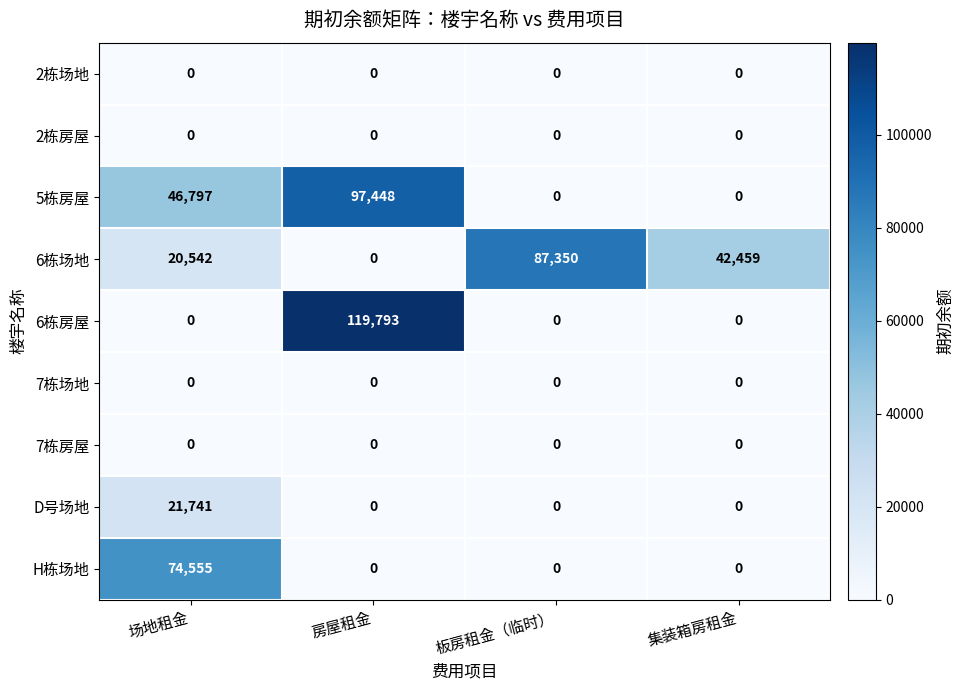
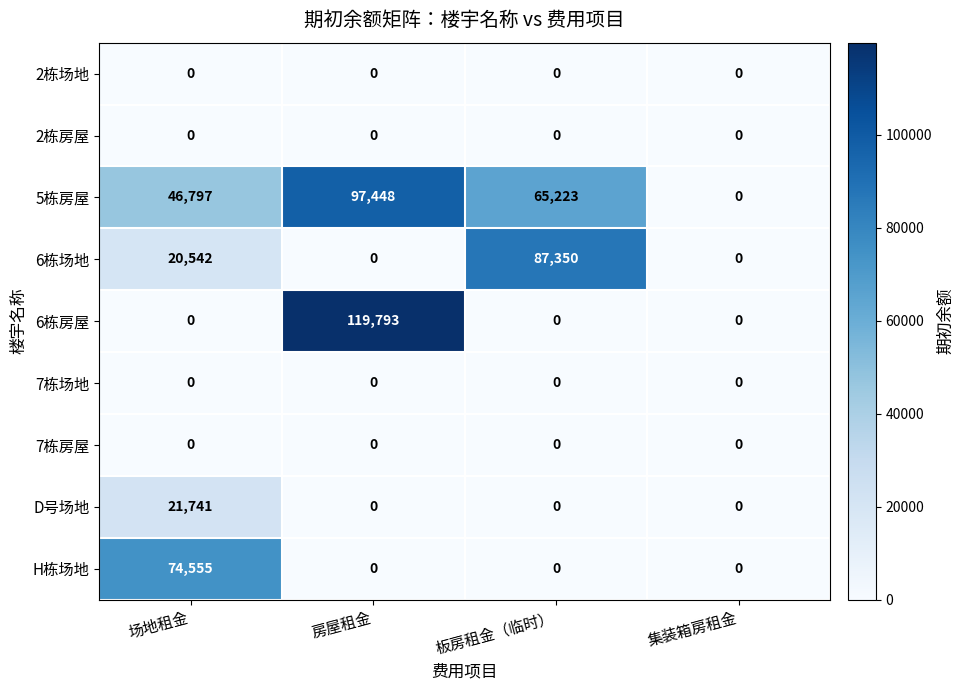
  {
    "2栋场地": {
      "场地租金": "0",
      "房屋租金": "0",
      "板房租金（临时）": "0",
      "集装箱房租金": "0"
    },
    "2栋房屋": {
      "场地租金": "0",
      "房屋租金": "0",
      "板房租金（临时）": "0",
      "集装箱房租金": "0"
    },
    "5栋房屋": {
      "场地租金": "46,797",
      "房屋租金": "97,448",
-     "板房租金（临时）": "0",
+     "板房租金（临时）": "65,223",
      "集装箱房租金": "0"
    },
    "6栋场地": {
      "场地租金": "20,542",
      "房屋租金": "0",
      "板房租金（临时）": "87,350",
-     "集装箱房租金": "42,459"
+     "集装箱房租金": "0"
    },
    "6栋房屋": {
      "场地租金": "0",
      "房屋租金": "119,793",
      "板房租金（临时）": "0",
      "集装箱房租金": "0"
    },
    "7栋场地": {
      "场地租金": "0",
      "房屋租金": "0",
      "板房租金（临时）": "0",
      "集装箱房租金": "0"
    },
    "7栋房屋": {
      "场地租金": "0",
      "房屋租金": "0",
      "板房租金（临时）": "0",
      "集装箱房租金": "0"
    },
    "D号场地": {
      "场地租金": "21,741",
      "房屋租金": "0",
      "板房租金（临时）": "0",
      "集装箱房租金": "0"
    },
    "H栋场地": {
      "场地租金": "74,555",
      "房屋租金": "0",
      "板房租金（临时）": "0",
      "集装箱房租金": "0"
    }
  }
